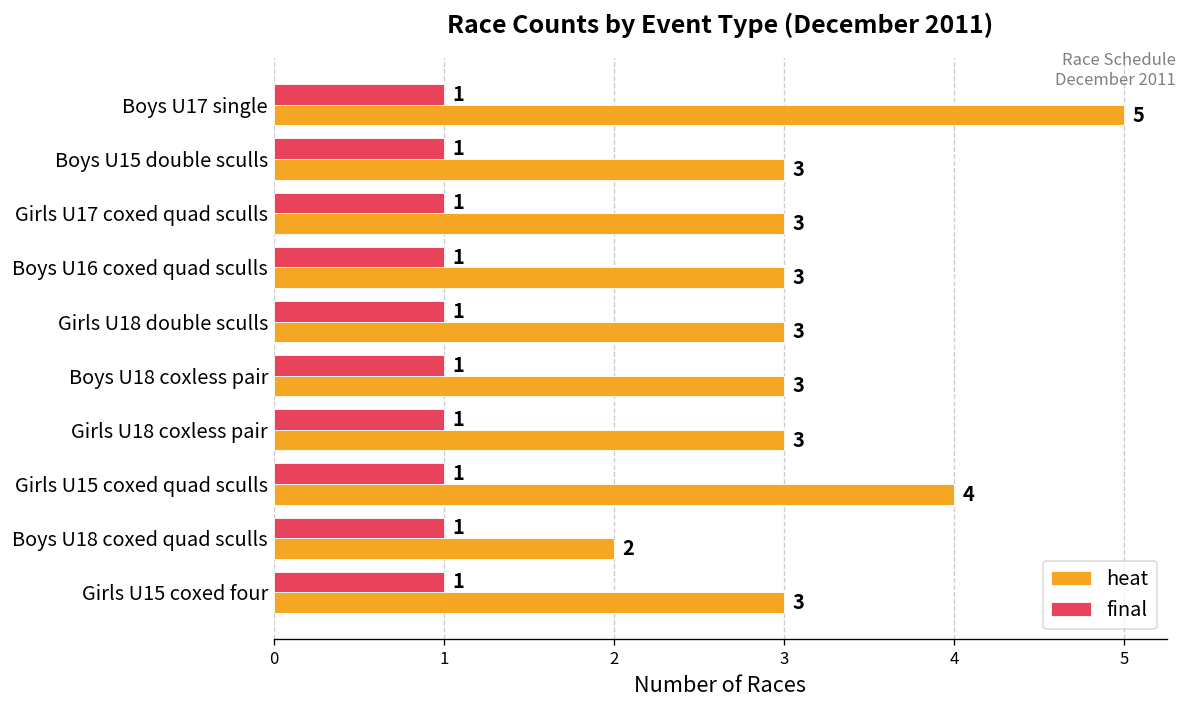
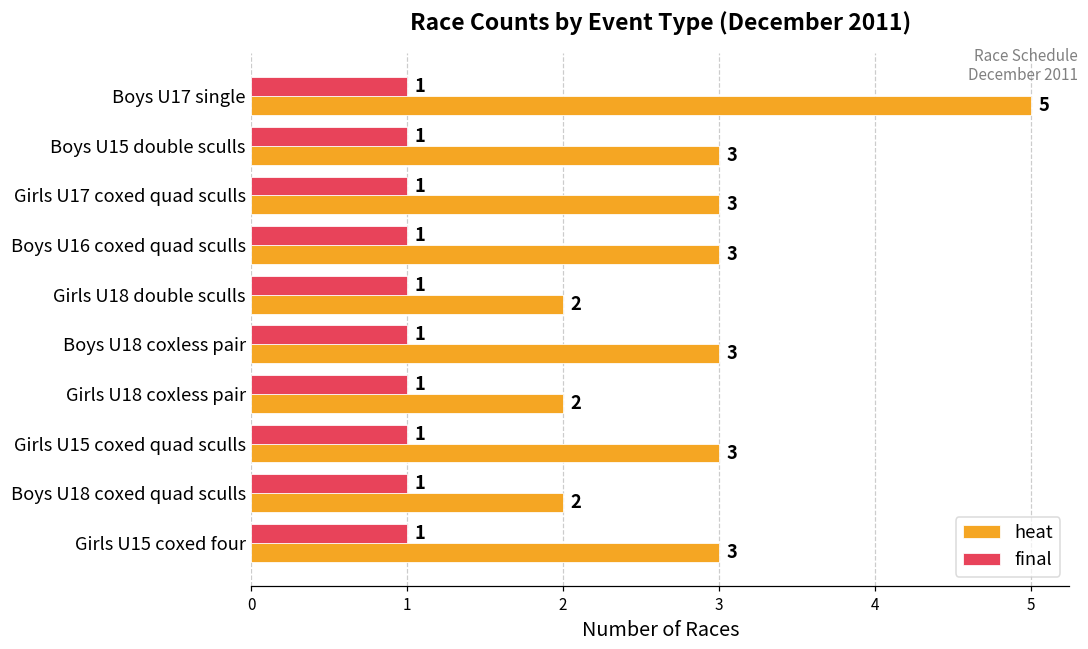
  {
    "heat": {
      "Boys U17 single": 5,
      "Boys U15 double sculls": 3,
      "Girls U17 coxed quad sculls": 3,
      "Boys U16 coxed quad sculls": 3,
-     "Girls U18 double sculls": 3,
+     "Girls U18 double sculls": 2,
      "Boys U18 coxless pair": 3,
-     "Girls U18 coxless pair": 3,
-     "Girls U15 coxed quad sculls": 4,
+     "Girls U18 coxless pair": 2,
+     "Girls U15 coxed quad sculls": 3,
      "Boys U18 coxed quad sculls": 2,
      "Girls U15 coxed four": 3
    },
    "final": {
      "Boys U17 single": 1,
      "Boys U15 double sculls": 1,
      "Girls U17 coxed quad sculls": 1,
      "Boys U16 coxed quad sculls": 1,
      "Girls U18 double sculls": 1,
      "Boys U18 coxless pair": 1,
      "Girls U18 coxless pair": 1,
      "Girls U15 coxed quad sculls": 1,
      "Boys U18 coxed quad sculls": 1,
      "Girls U15 coxed four": 1
    }
  }
